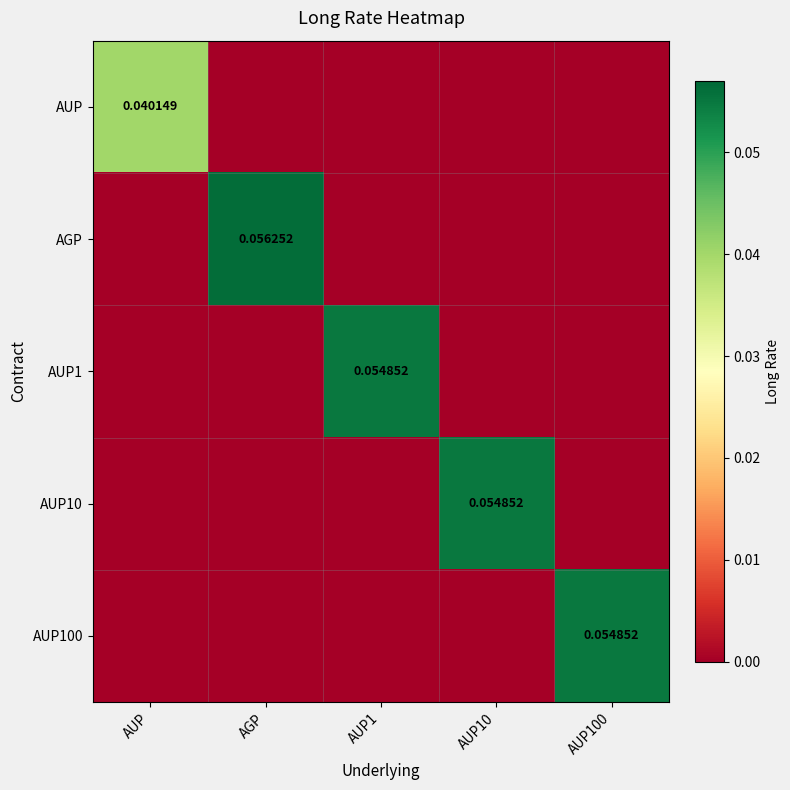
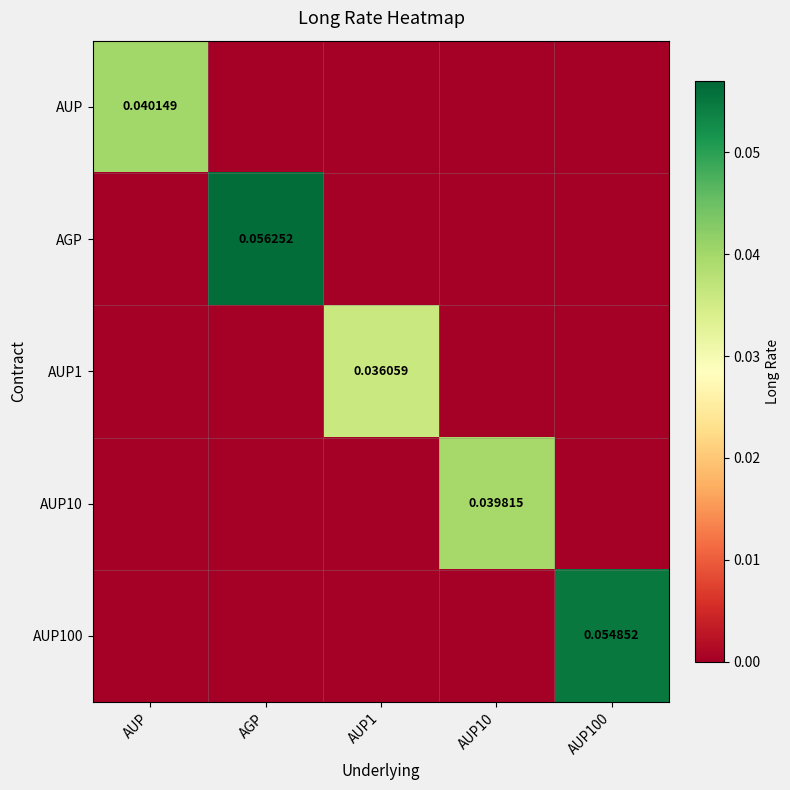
  {
    "AUP": {
      "AUP": 0.040149
    },
    "AGP": {
      "AGP": 0.056252
    },
    "AUP1": {
-     "AUP1": 0.054852
+     "AUP1": 0.036059
    },
    "AUP10": {
-     "AUP10": 0.054852
+     "AUP10": 0.039815
    },
    "AUP100": {
      "AUP100": 0.054852
    }
  }
